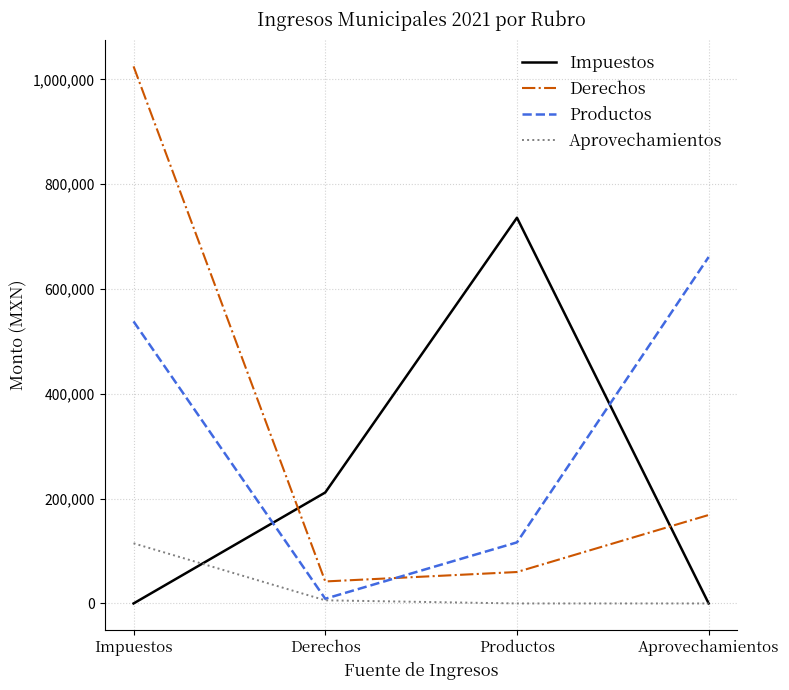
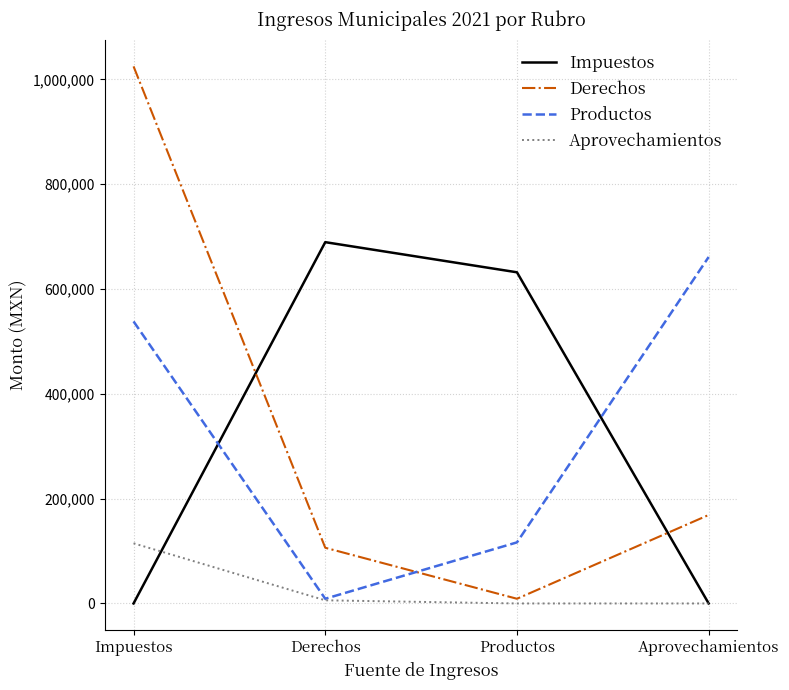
  {
    "Impuestos": {
      "Impuestos": "0",
-     "Derechos": "210,000",
-     "Productos": "740,000"
+     "Derechos": "690,000",
+     "Productos": "630,000"
    },
    "Derechos": {
      "Impuestos": "1,020,000",
-     "Derechos": "40,000",
-     "Productos": "60,000",
+     "Derechos": "110,000",
+     "Productos": "10,000",
      "Aprovechamientos": "170,000"
    },
    "Productos": {
      "Impuestos": "540,000",
      "Productos": "120,000",
      "Aprovechamientos": "660,000"
    },
    "Aprovechamientos": {
      "Impuestos": "110,000",
      "Productos": "0"
    }
  }
